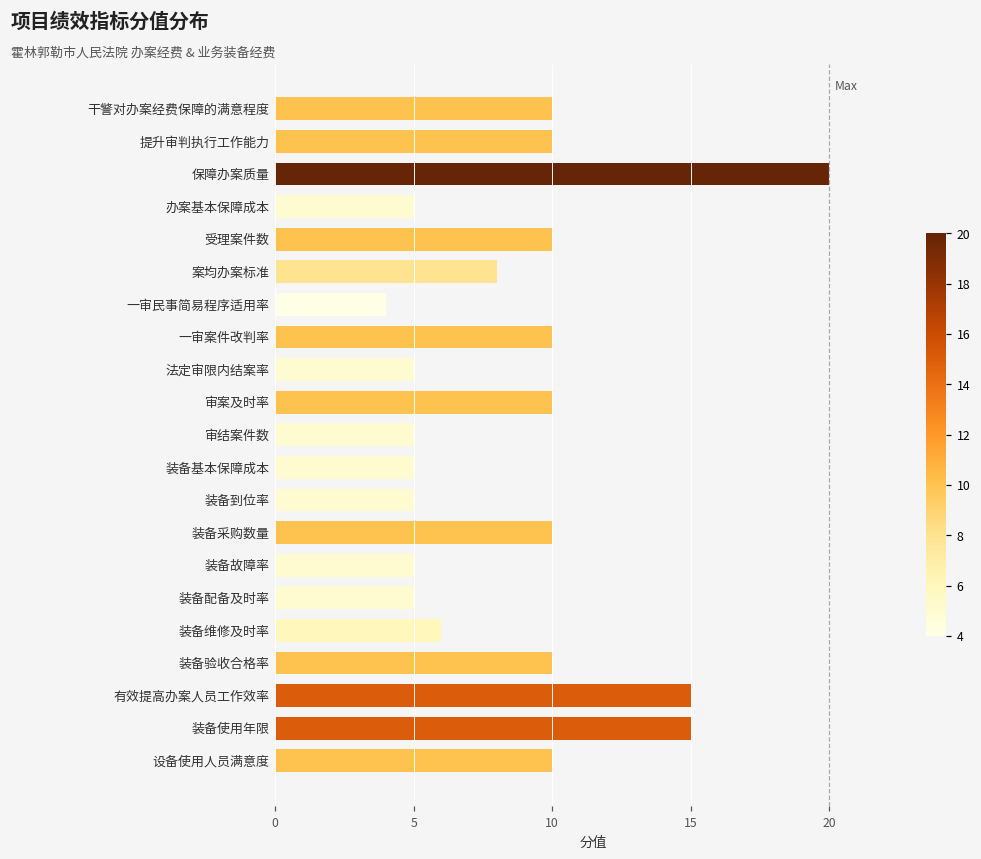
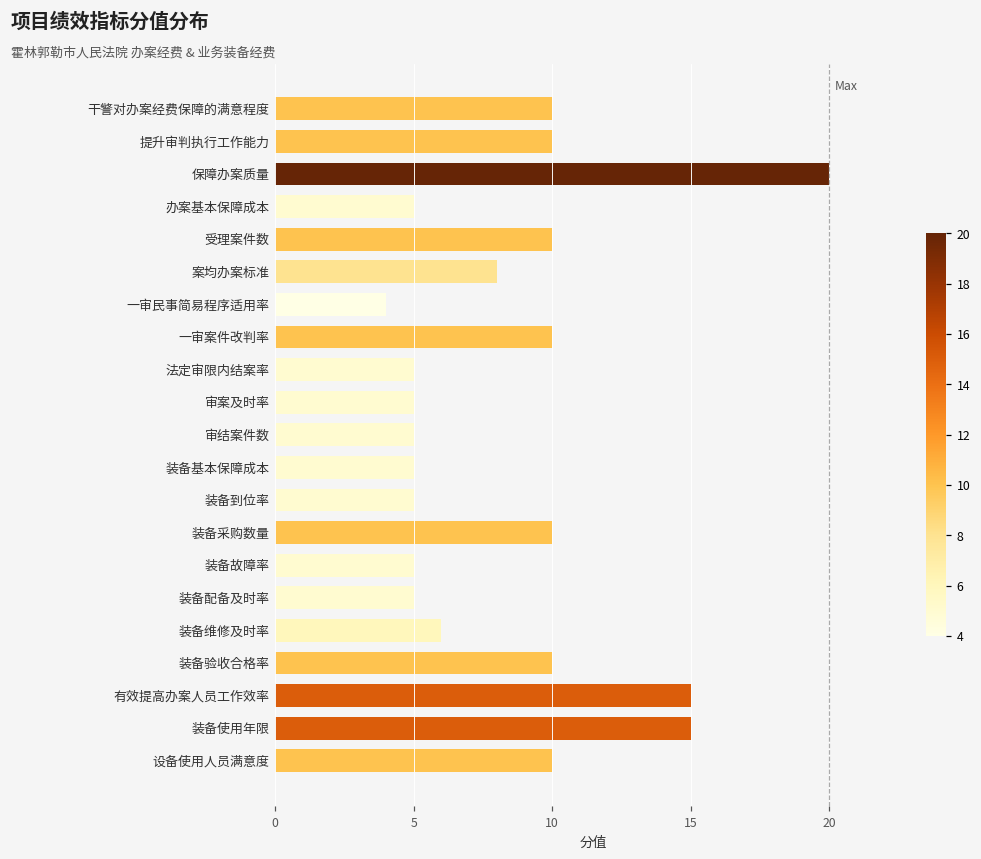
  {
    "干警对办案经费保障的满意程度": 10,
    "提升审判执行工作能力": 10,
    "保障办案质量": 20,
    "办案基本保障成本": 5,
    "受理案件数": 10,
    "案均办案标准": 8,
    "一审民事简易程序适用率": 4,
    "一审案件改判率": 10,
    "法定审限内结案率": 5,
-   "审案及时率": 10,
+   "审案及时率": 5,
    "审结案件数": 5,
    "装备基本保障成本": 5,
    "装备到位率": 5,
    "装备采购数量": 10,
    "装备故障率": 5,
    "装备配备及时率": 5,
    "装备维修及时率": 6,
    "装备验收合格率": 10,
    "有效提高办案人员工作效率": 15,
    "装备使用年限": 15,
    "设备使用人员满意度": 10
  }
